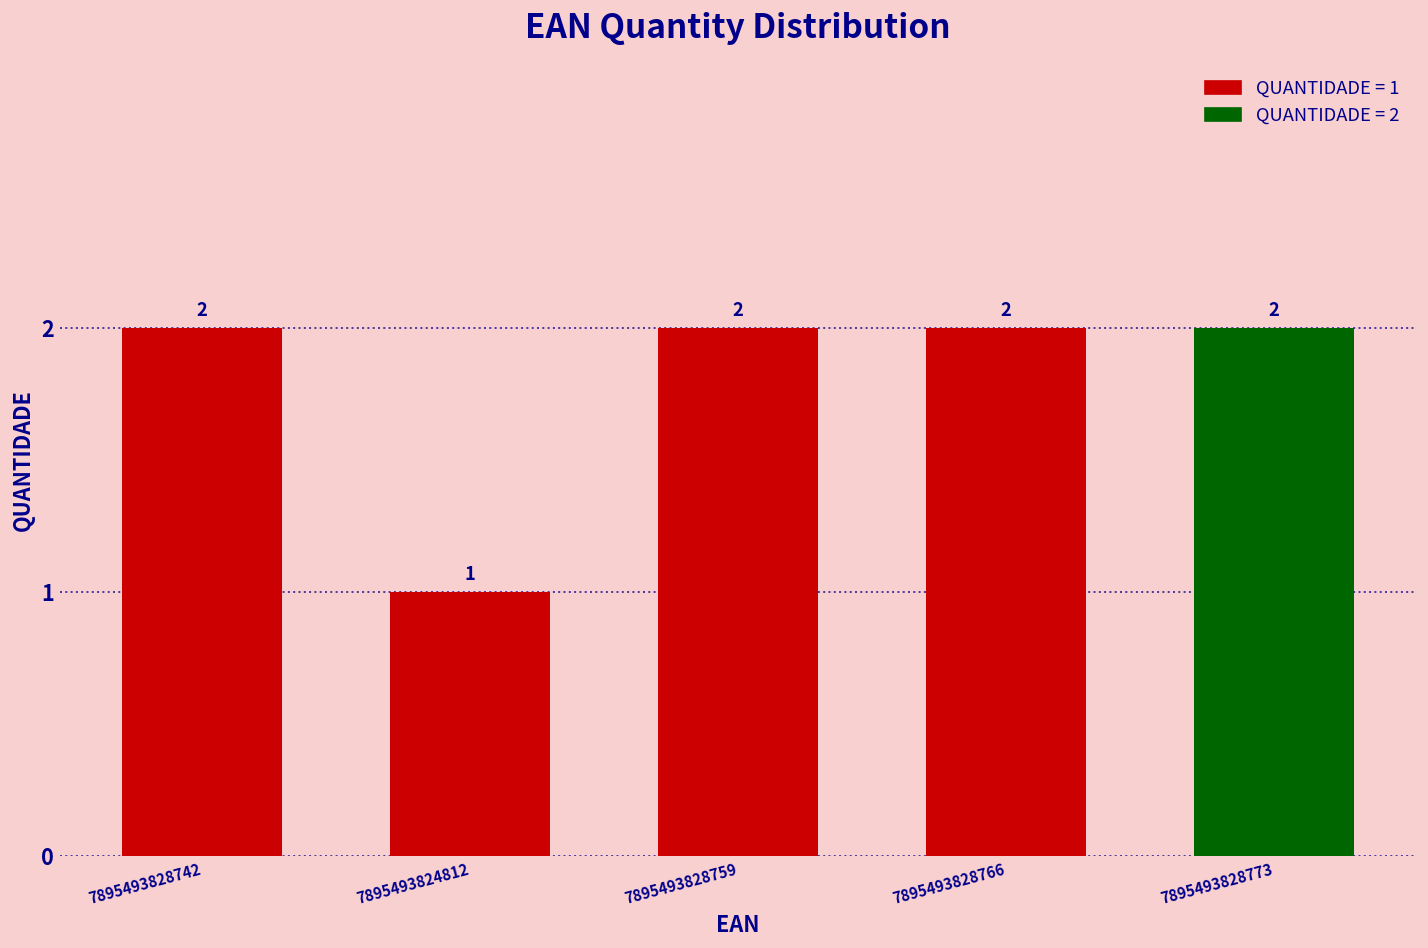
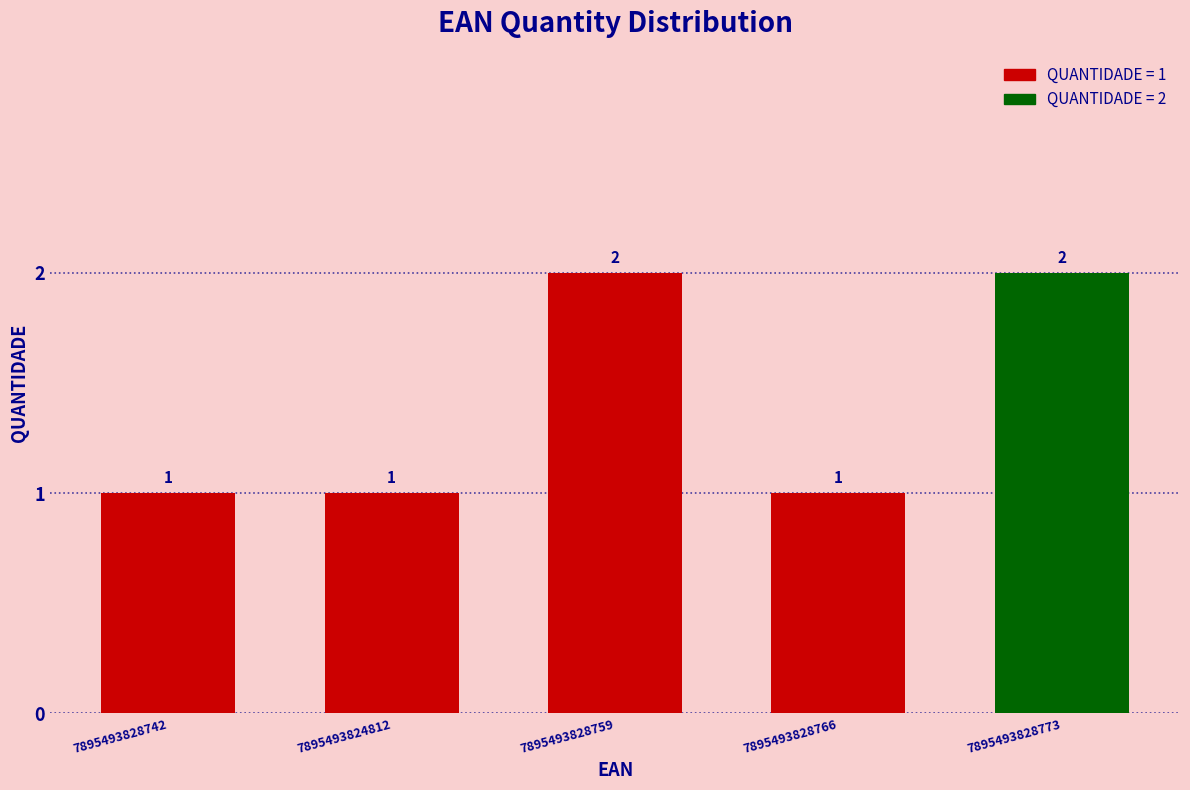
  {
-   "7895493828742": 2,
+   "7895493828742": 1,
    "7895493824812": 1,
    "7895493828759": 2,
-   "7895493828766": 2,
+   "7895493828766": 1,
    "7895493828773": 2
  }
